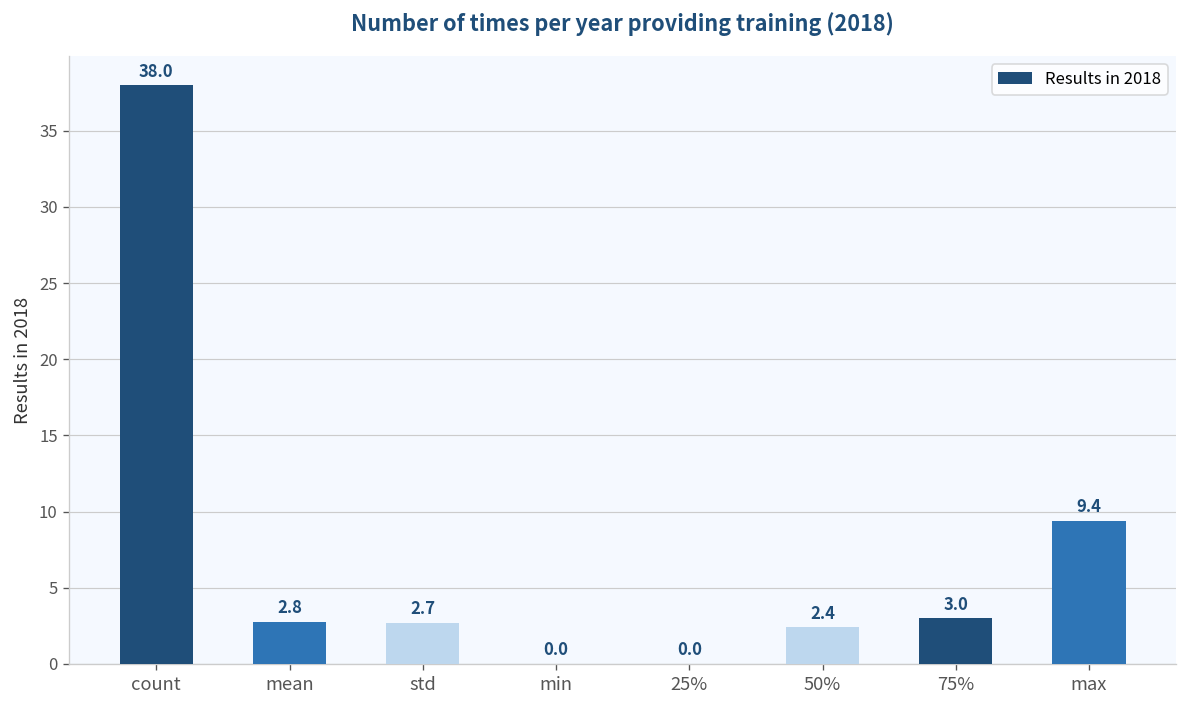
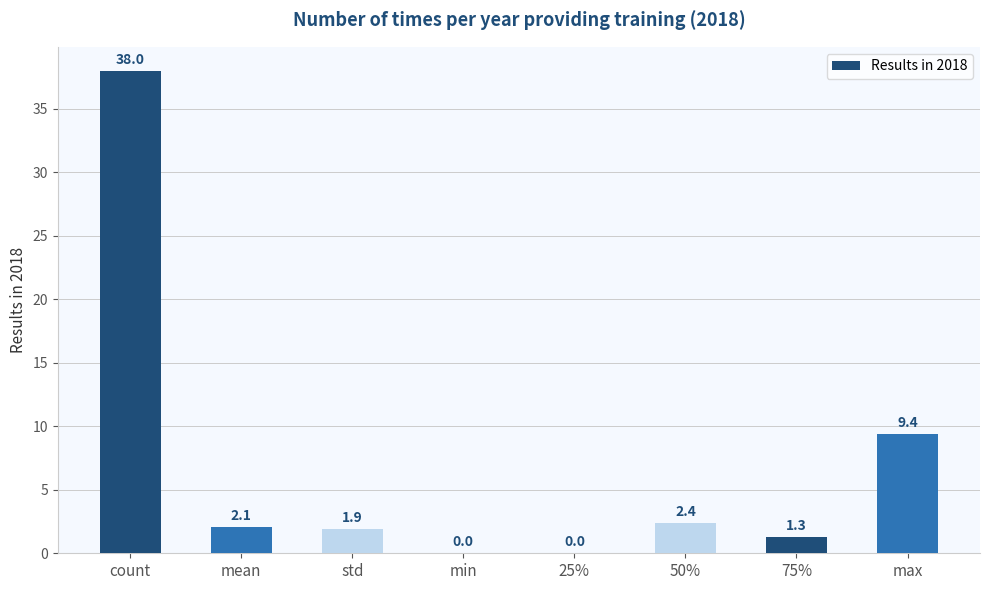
  {
    "count": 38.0,
-   "mean": 2.8,
-   "std": 2.7,
+   "mean": 2.1,
+   "std": 1.9,
    "min": 0.0,
    "25%": 0.0,
    "50%": 2.4,
-   "75%": 3.0,
+   "75%": 1.3,
    "max": 9.4
  }
